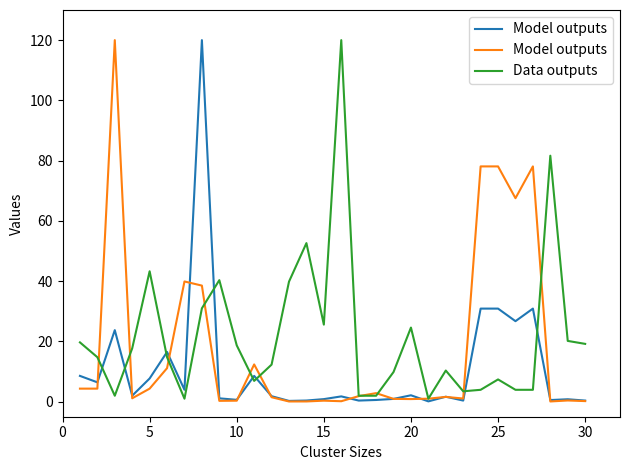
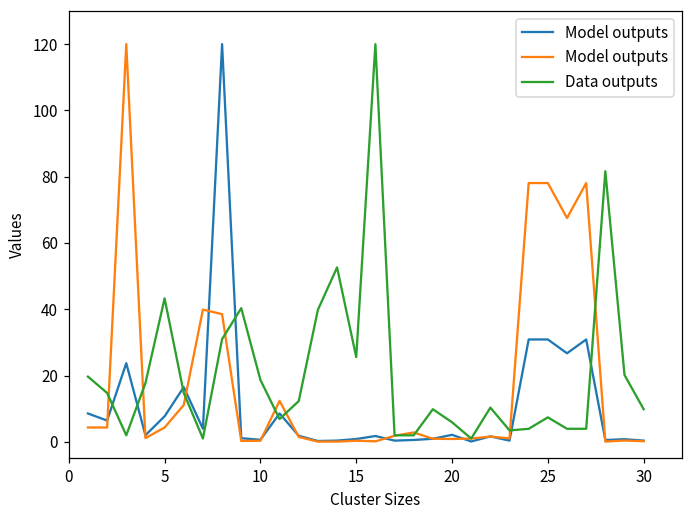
  {
    "Data outputs": {
      "5": 43,
      "10": 19,
      "15": 26,
-     "20": 25,
+     "20": 6,
      "25": 7,
-     "30": 19
+     "30": 10
    }
  }
